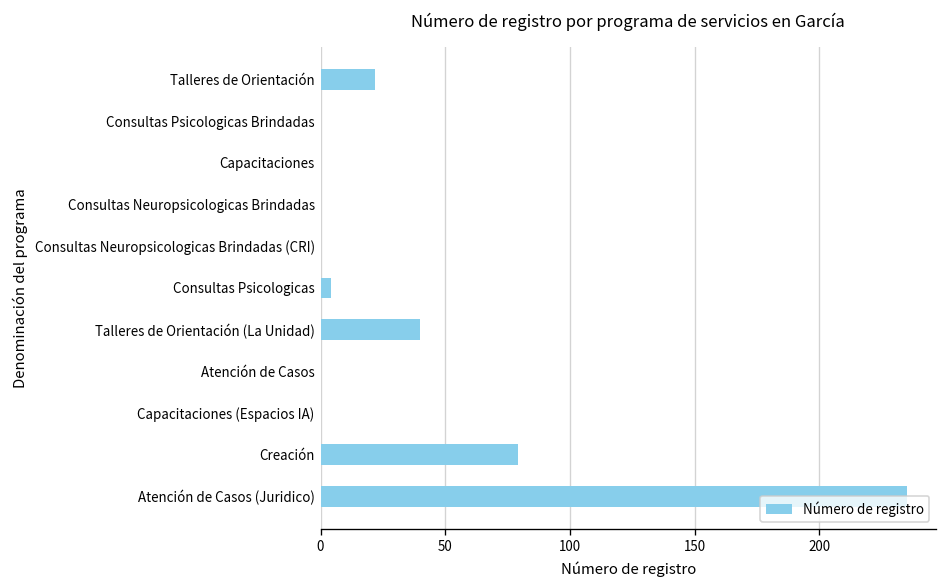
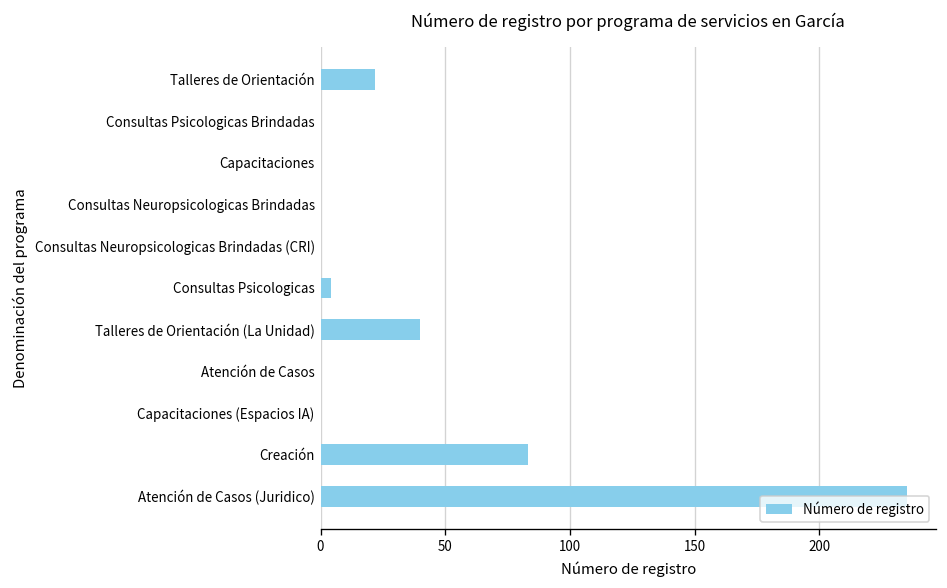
  {
    "Talleres de Orientación": 22,
    "Consultas Psicologicas Brindadas": 0,
    "Capacitaciones": 0,
    "Consultas Neuropsicologicas Brindadas": 0,
    "Consultas Neuropsicologicas Brindadas (CRI)": 0,
    "Consultas Psicologicas": 4,
    "Talleres de Orientación (La Unidad)": 40,
    "Atención de Casos": 0,
    "Capacitaciones (Espacios IA)": 0,
-   "Creación": 79,
+   "Creación": 83,
    "Atención de Casos (Juridico)": 235
  }
